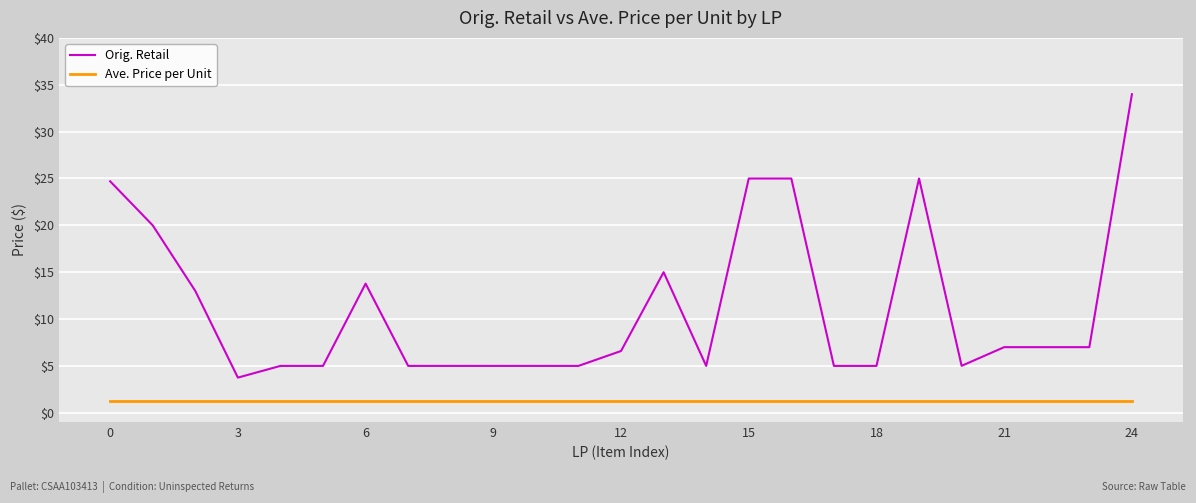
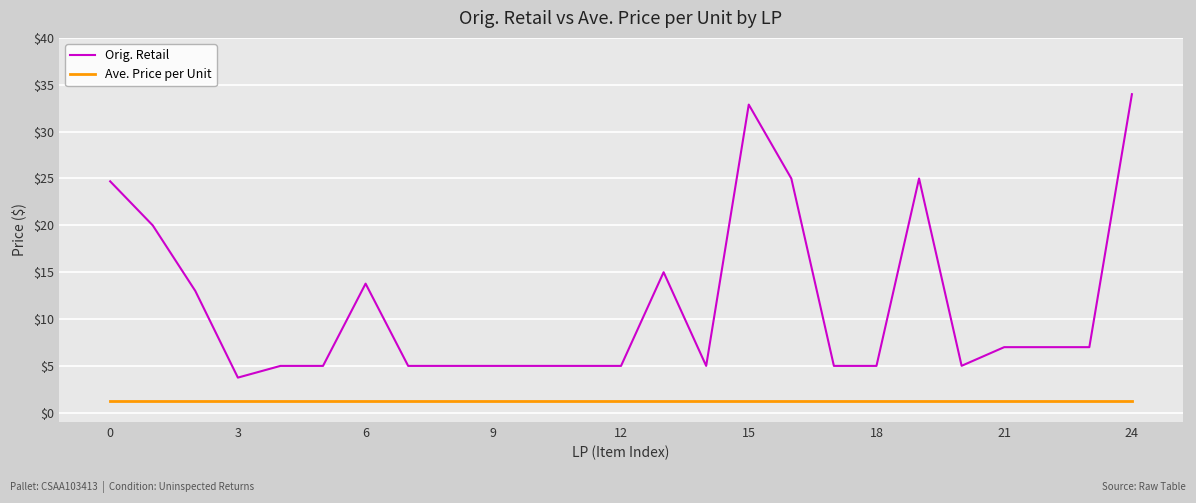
  {
    "Orig. Retail": {
      "0": "$25",
      "3": "$4",
      "6": "$14",
      "9": "$5",
-     "12": "$7",
-     "15": "$25",
+     "12": "$5",
+     "15": "$33",
      "18": "$5",
      "21": "$7",
      "24": "$34"
    },
    "Ave. Price per Unit": {
      "0": "$1",
      "3": "$1",
      "6": "$1",
      "9": "$1",
      "12": "$1",
      "15": "$1",
      "18": "$1",
      "21": "$1",
      "24": "$1"
    }
  }
